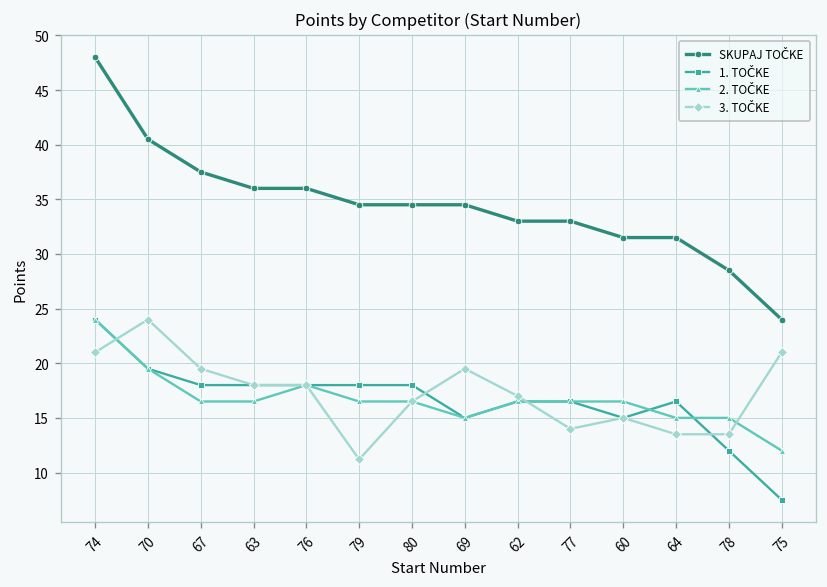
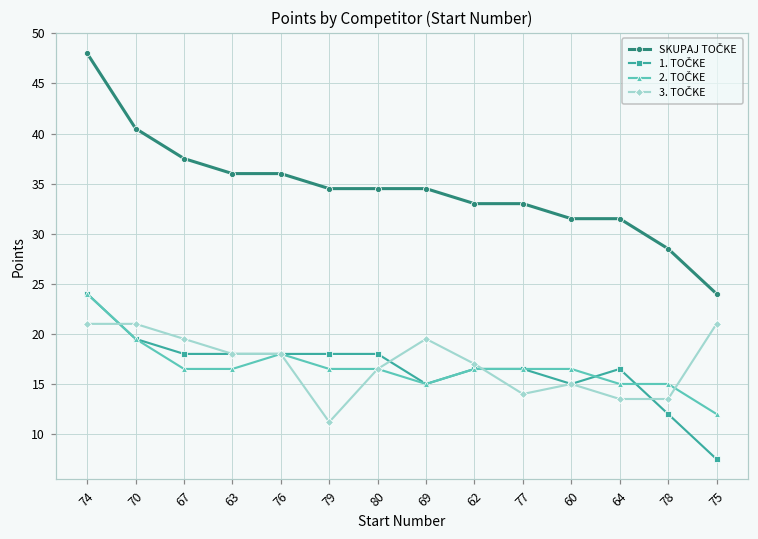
  {
    "3. TOČKE": {
      "74": 21,
-     "70": 24,
+     "70": 21,
      "67": 20,
      "79": 11,
      "69": 20,
      "62": 17,
      "77": 14,
      "64": 14,
      "78": 14,
      "75": 21
    }
  }
